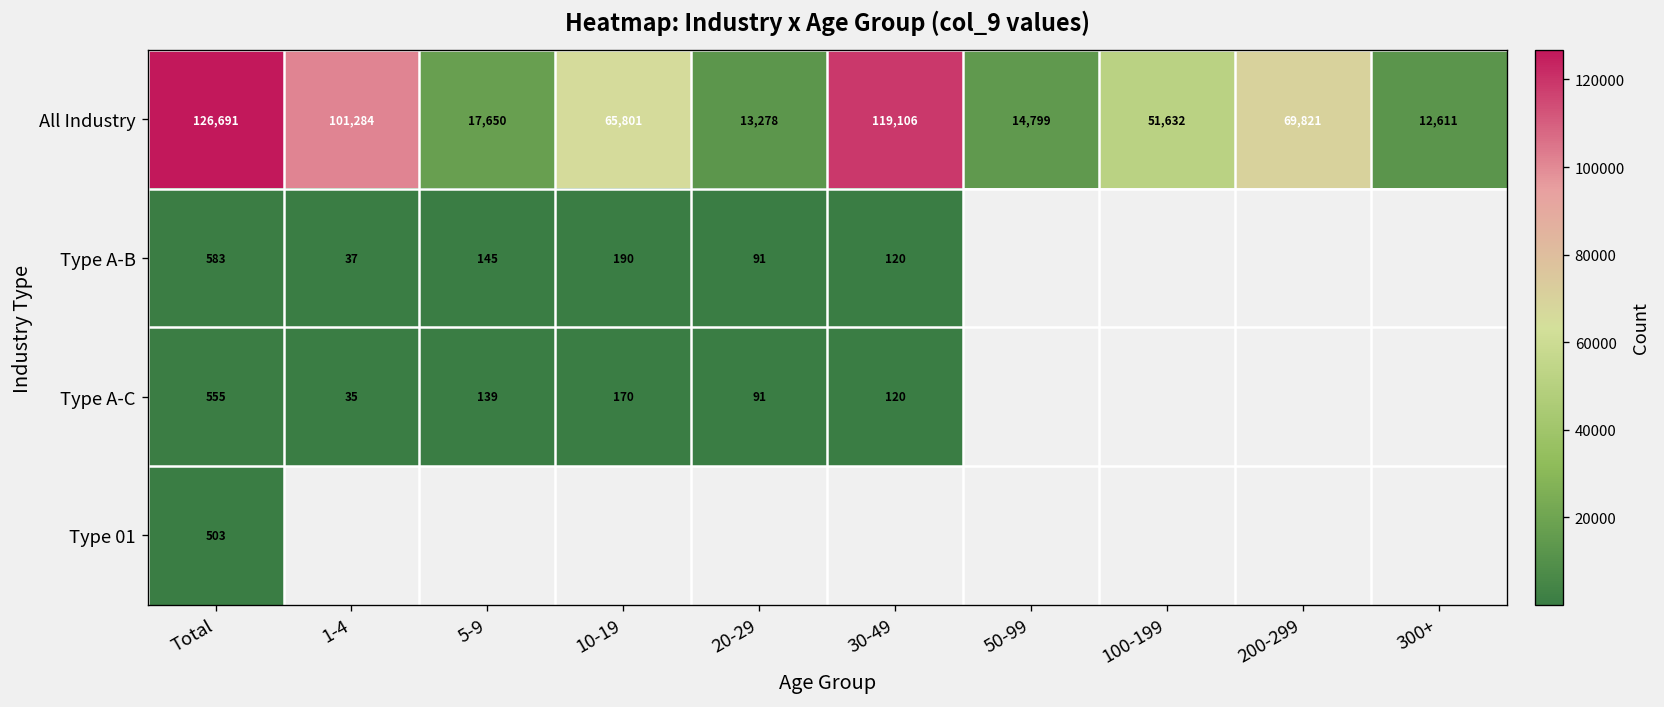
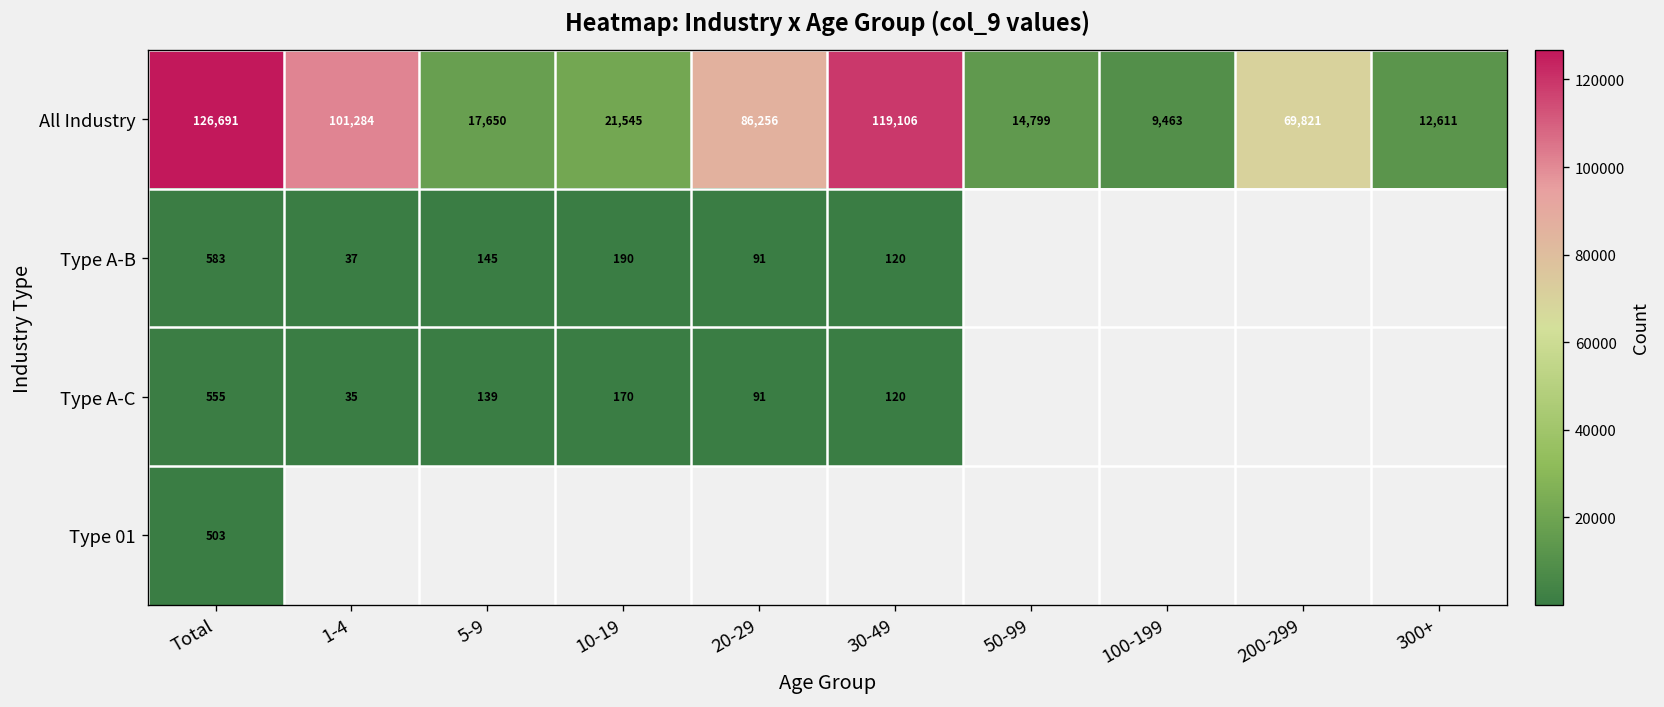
  {
    "All Industry": {
      "Total": "126,691",
      "1-4": "101,284",
      "5-9": "17,650",
-     "10-19": "65,801",
-     "20-29": "13,278",
+     "10-19": "21,545",
+     "20-29": "86,256",
      "30-49": "119,106",
      "50-99": "14,799",
-     "100-199": "51,632",
+     "100-199": "9,463",
      "200-299": "69,821",
      "300+": "12,611"
    },
    "Type A-B": {
      "Total": "583",
      "1-4": "37",
      "5-9": "145",
      "10-19": "190",
      "20-29": "91",
      "30-49": "120"
    },
    "Type A-C": {
      "Total": "555",
      "1-4": "35",
      "5-9": "139",
      "10-19": "170",
      "20-29": "91",
      "30-49": "120"
    },
    "Type 01": {
      "Total": "503"
    }
  }
